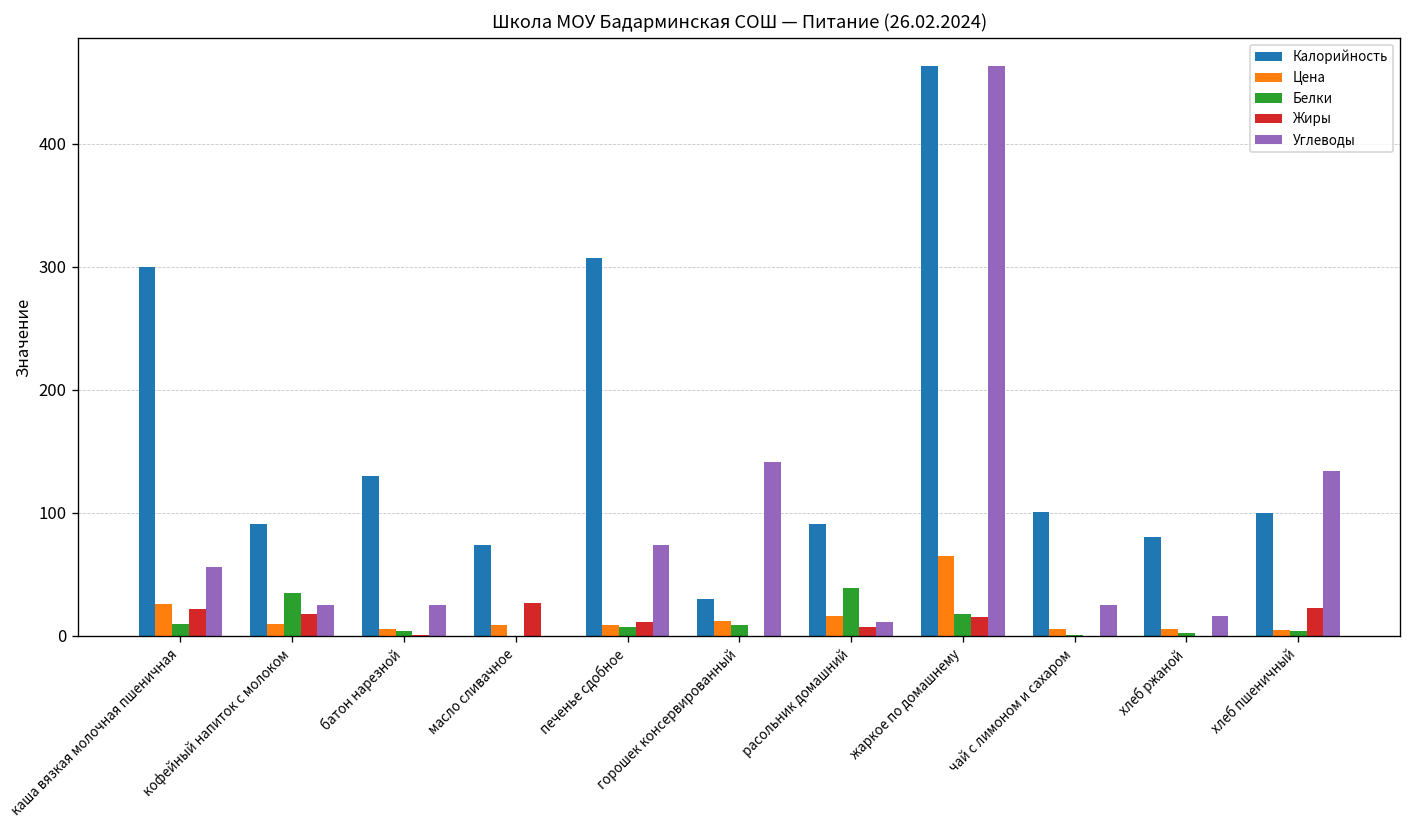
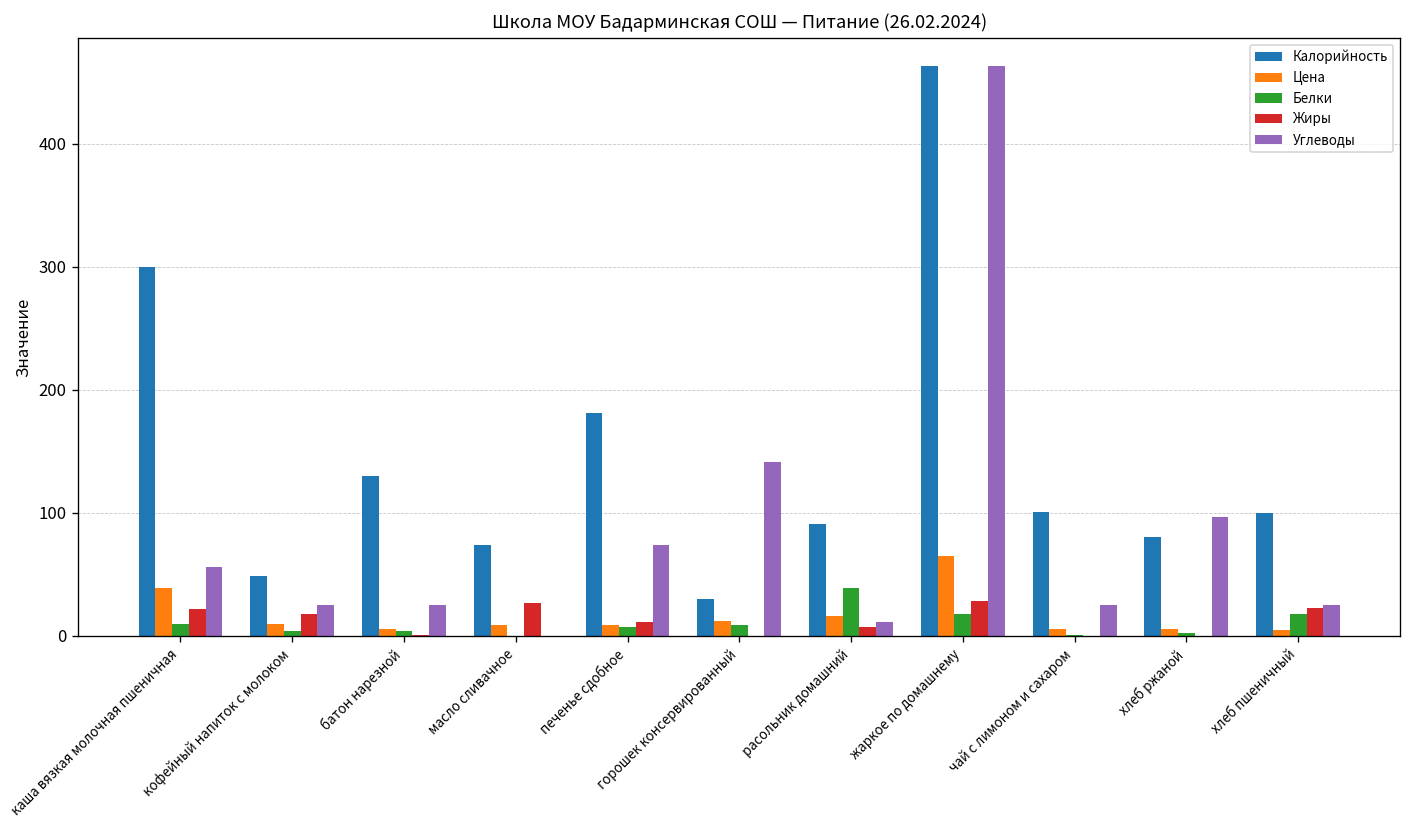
  {
    "Калорийность": {
      "каша вязкая молочная пшеничная": 300,
-     "кофейный напиток с молоком": 91,
+     "кофейный напиток с молоком": 49,
      "батон нарезной": 130,
      "масло сливачное": 74,
-     "печенье сдобное": 307,
+     "печенье сдобное": 181,
      "горошек консервированный": 30,
      "расольник домашний": 91,
      "жаркое по домашнему": 463,
      "чай с лимоном и сахаром": 101,
      "хлеб ржаной": 80,
      "хлеб пшеничный": 100
    },
    "Цена": {
-     "каша вязкая молочная пшеничная": 26,
+     "каша вязкая молочная пшеничная": 39,
      "кофейный напиток с молоком": 10,
      "батон нарезной": 6,
      "масло сливачное": 9,
      "печенье сдобное": 9,
      "горошек консервированный": 12,
      "расольник домашний": 16,
      "жаркое по домашнему": 65,
      "чай с лимоном и сахаром": 6,
      "хлеб ржаной": 6,
      "хлеб пшеничный": 5
    },
    "Белки": {
      "каша вязкая молочная пшеничная": 10,
-     "кофейный напиток с молоком": 35,
+     "кофейный напиток с молоком": 4,
      "батон нарезной": 4,
      "масло сливачное": 0,
      "печенье сдобное": 7,
      "горошек консервированный": 9,
      "расольник домашний": 39,
      "жаркое по домашнему": 18,
-     "хлеб пшеничный": 4
+     "хлеб пшеничный": 18
    },
    "Жиры": {
      "каша вязкая молочная пшеничная": 22,
      "кофейный напиток с молоком": 18,
      "масло сливачное": 27,
      "печенье сдобное": 11,
      "горошек консервированный": 0,
      "расольник домашний": 7,
-     "жаркое по домашнему": 15,
+     "жаркое по домашнему": 28,
      "чай с лимоном и сахаром": 0,
      "хлеб ржаной": 0,
      "хлеб пшеничный": 23
    },
    "Углеводы": {
      "каша вязкая молочная пшеничная": 56,
      "кофейный напиток с молоком": 25,
      "батон нарезной": 25,
      "масло сливачное": 0,
      "печенье сдобное": 74,
      "горошек консервированный": 141,
      "расольник домашний": 11,
      "жаркое по домашнему": 463,
      "чай с лимоном и сахаром": 25,
-     "хлеб ржаной": 16,
-     "хлеб пшеничный": 134
+     "хлеб ржаной": 97,
+     "хлеб пшеничный": 25
    }
  }
